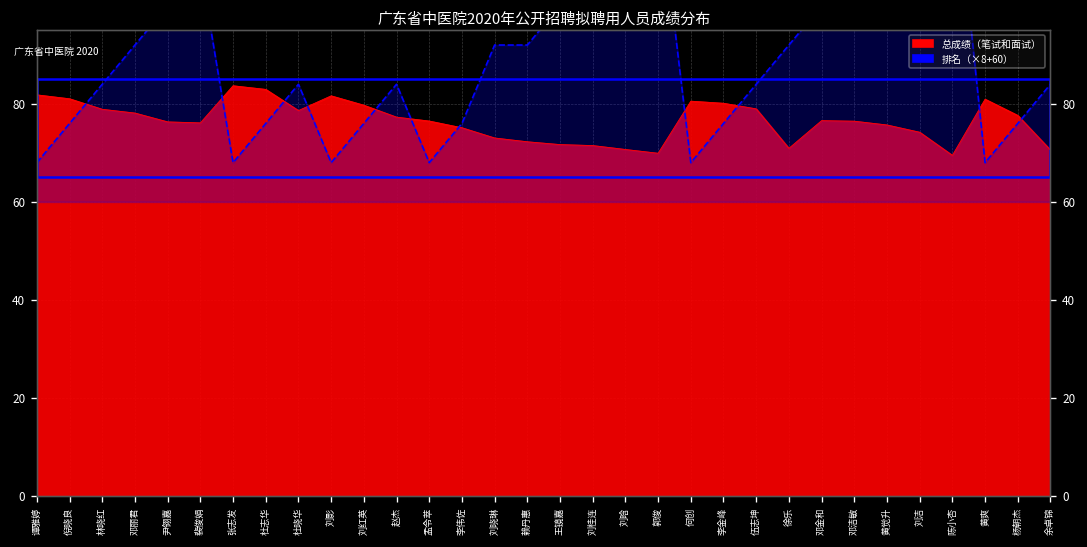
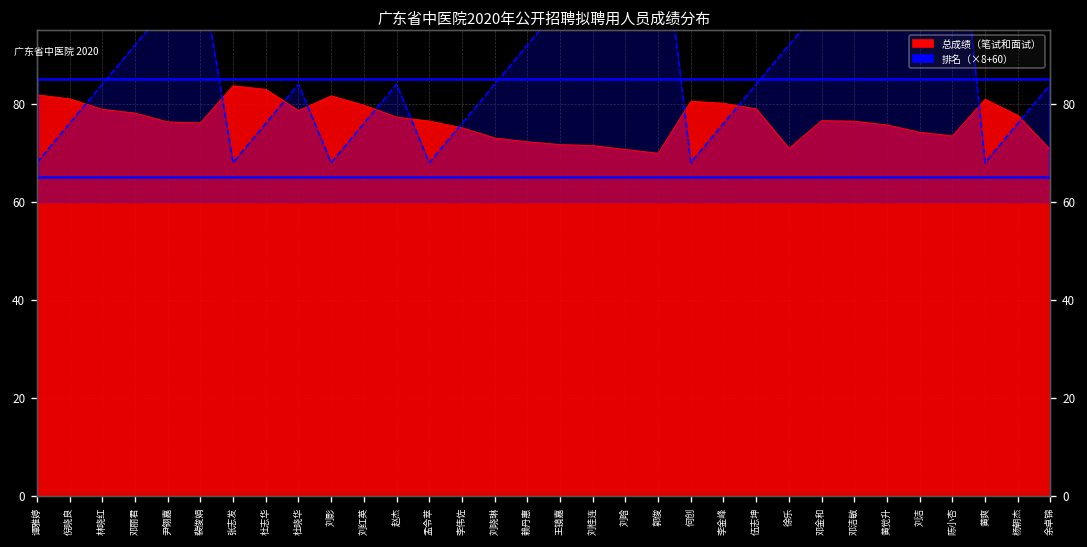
  {
    "总成绩（笔试和面试）": {
      "谭雅婷": 82,
      "倪晓良": 81,
      "林晓红": 79,
      "邓丽君": 78,
      "尹翎嘉": 76,
      "裴俊娟": 76,
      "张志发": 84,
      "杜志华": 83,
      "杜晓华": 79,
      "刘影": 82,
      "刘红英": 80,
      "赵杰": 77,
      "孟令萃": 76,
      "李伟佐": 75,
      "刘晓琳": 73,
      "赖丹惠": 72,
      "王镜嘉": 72,
      "刘桂连": 71,
      "刘晗": 71,
      "郭俊": 70,
      "何创": 81,
      "李金峰": 80,
      "伍志坤": 79,
      "徐乐": 71,
      "邓金和": 77,
      "邓洁敏": 76,
      "黄觉升": 76,
      "刘洁": 74,
-     "陈小杏": 69,
+     "陈小杏": 73,
      "黄爽": 81,
      "杨朝杰": 78,
      "余卓锦": 71
    },
    "排名（×8+60）": {
      "谭雅婷": 68,
      "倪晓良": 76,
      "林晓红": 84,
      "邓丽君": 92,
      "张志发": 68,
      "杜志华": 76,
      "杜晓华": 84,
      "刘影": 68,
      "刘红英": 76,
      "赵杰": 84,
      "孟令萃": 68,
      "李伟佐": 76,
-     "刘晓琳": 92,
+     "刘晓琳": 84,
      "赖丹惠": 92,
      "何创": 68,
      "李金峰": 76,
      "伍志坤": 84,
      "徐乐": 92,
      "黄爽": 68,
      "杨朝杰": 76,
      "余卓锦": 84
    }
  }
